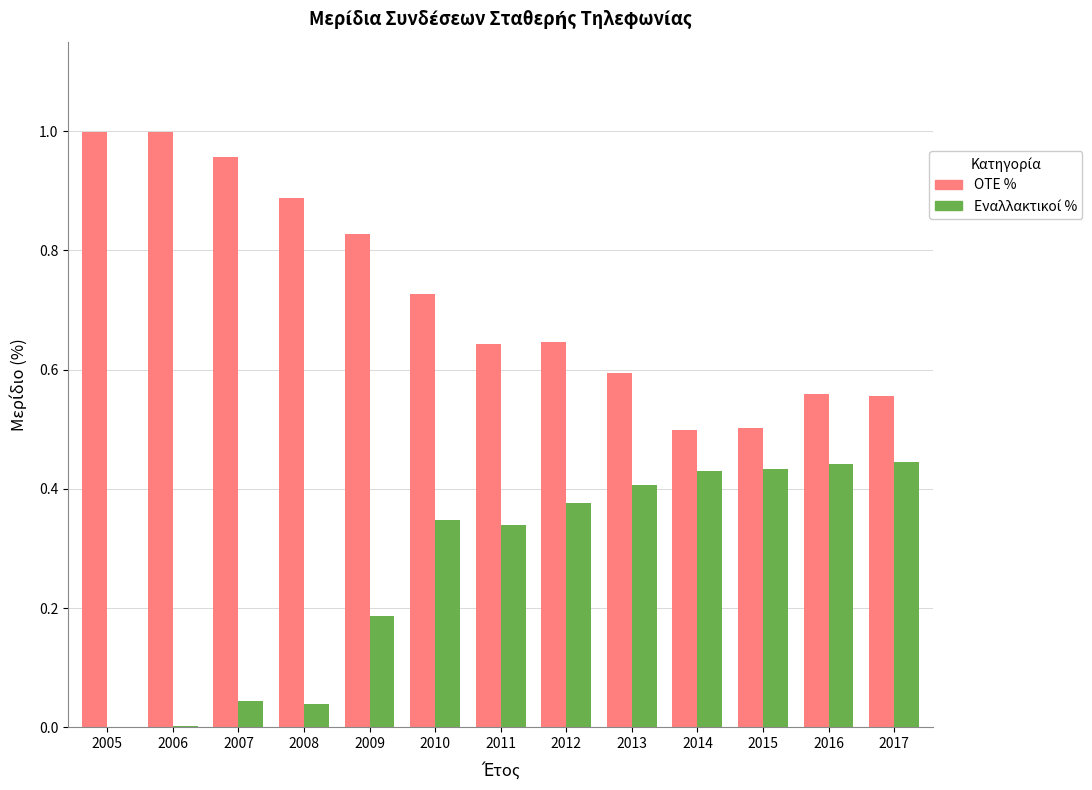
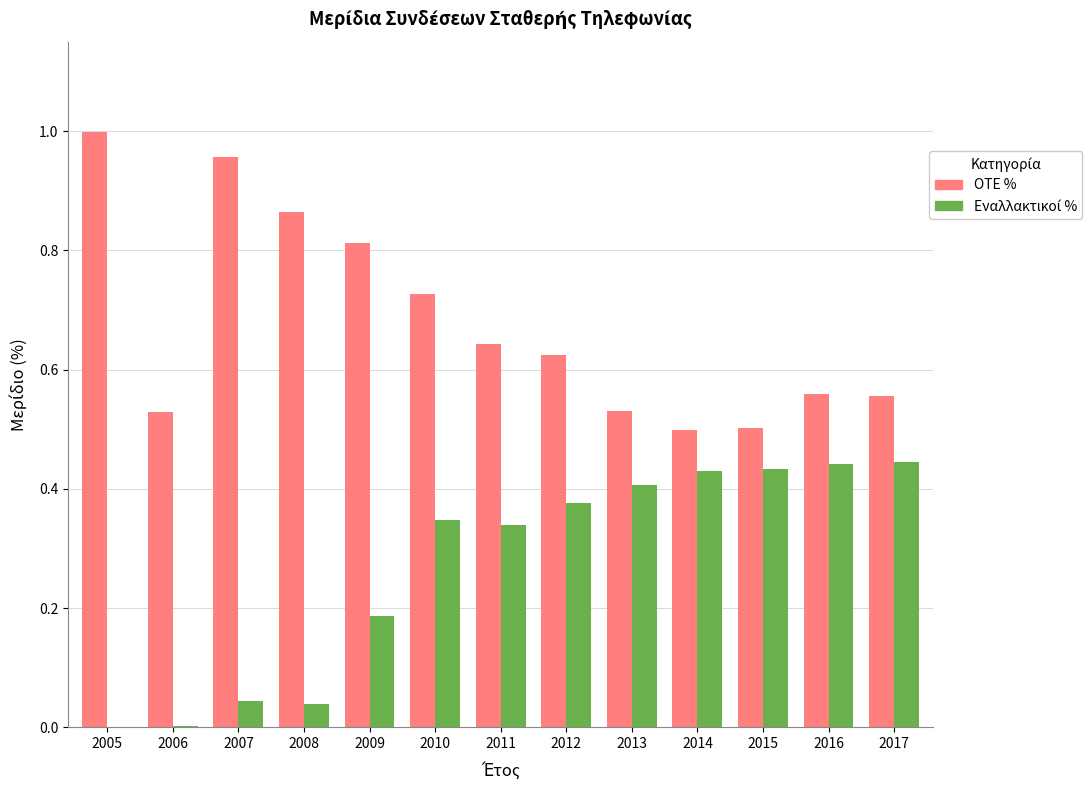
  {
    "OTE %": {
      "2005": 1.00,
-     "2006": 1.00,
+     "2006": 0.53,
      "2007": 0.96,
-     "2008": 0.89,
-     "2009": 0.83,
+     "2008": 0.86,
+     "2009": 0.81,
      "2010": 0.73,
      "2011": 0.64,
-     "2012": 0.65,
-     "2013": 0.59,
+     "2012": 0.62,
+     "2013": 0.53,
      "2014": 0.50,
      "2015": 0.50,
      "2016": 0.56,
      "2017": 0.56
    },
    "Εναλλακτικοί %": {
      "2007": 0.04,
      "2008": 0.04,
      "2009": 0.19,
      "2010": 0.35,
      "2011": 0.34,
      "2012": 0.38,
      "2013": 0.41,
      "2014": 0.43,
      "2015": 0.43,
      "2016": 0.44,
      "2017": 0.45
    }
  }
